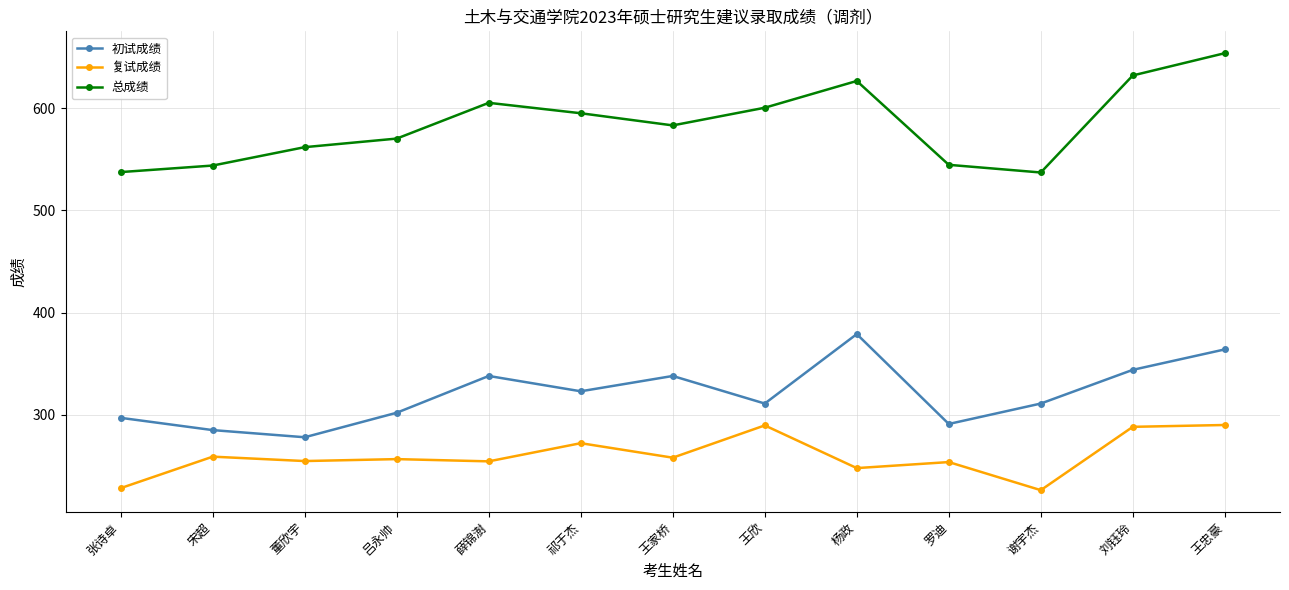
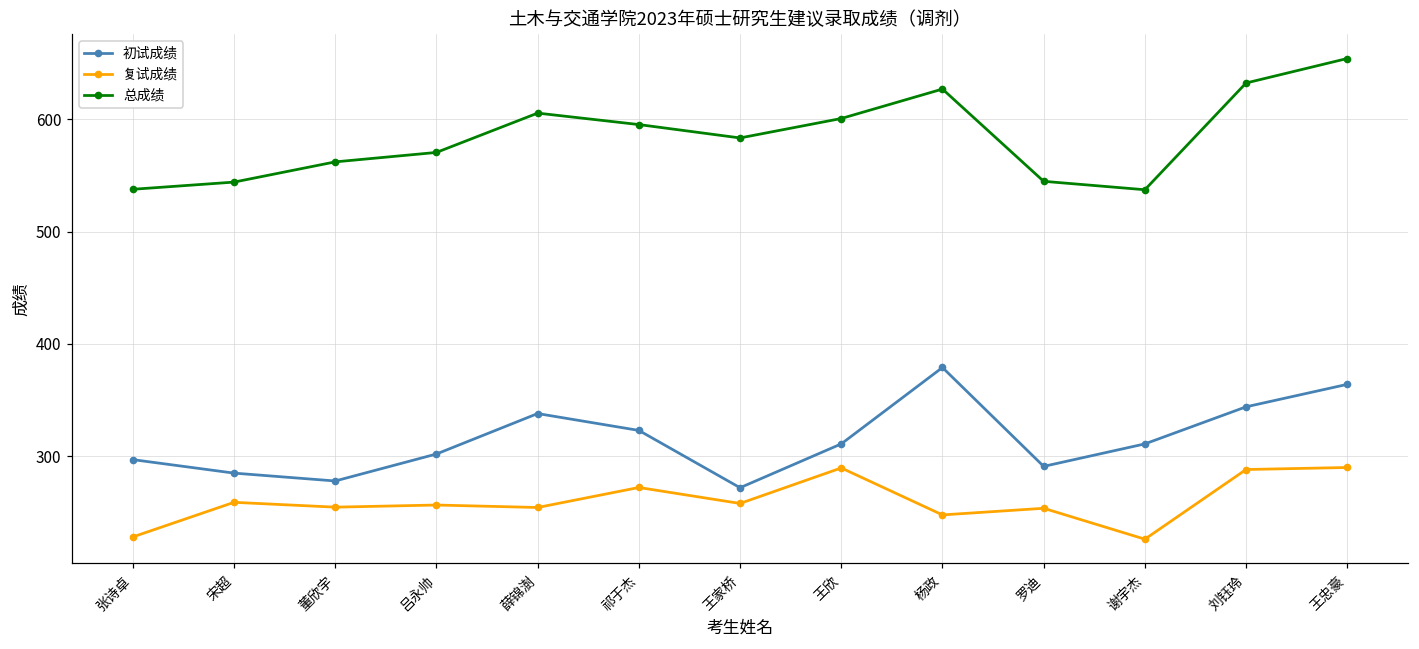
  {
    "初试成绩": {
      "张诗卓": 297,
      "宋超": 285,
      "董欣宇": 278,
      "吕永帅": 302,
      "薛锦澍": 338,
      "祁于杰": 323,
-     "王家桥": 338,
+     "王家桥": 272,
      "王欣": 311,
      "杨政": 379,
      "罗迪": 291,
      "谢宇杰": 311,
      "刘钰玲": 344,
      "王忠豪": 364
    },
    "复试成绩": {
      "张诗卓": 228,
      "宋超": 259,
      "董欣宇": 255,
      "吕永帅": 257,
      "薛锦澍": 254,
      "祁于杰": 272,
      "王家桥": 258,
      "王欣": 290,
      "杨政": 248,
      "罗迪": 254,
      "谢宇杰": 226,
      "刘钰玲": 288,
      "王忠豪": 290
    },
    "总成绩": {
      "张诗卓": 538,
      "宋超": 544,
      "董欣宇": 562,
      "吕永帅": 570,
      "薛锦澍": 605,
      "祁于杰": 595,
      "王家桥": 583,
      "王欣": 601,
      "杨政": 627,
      "罗迪": 545,
      "谢宇杰": 537,
      "刘钰玲": 632,
      "王忠豪": 654
    }
  }
